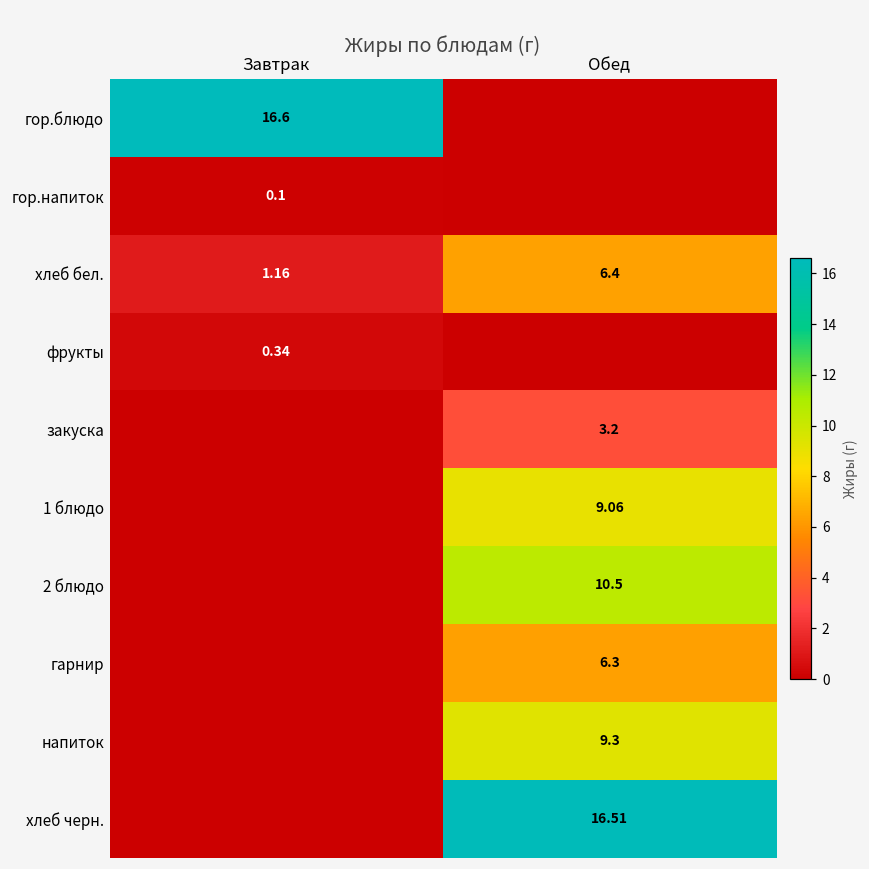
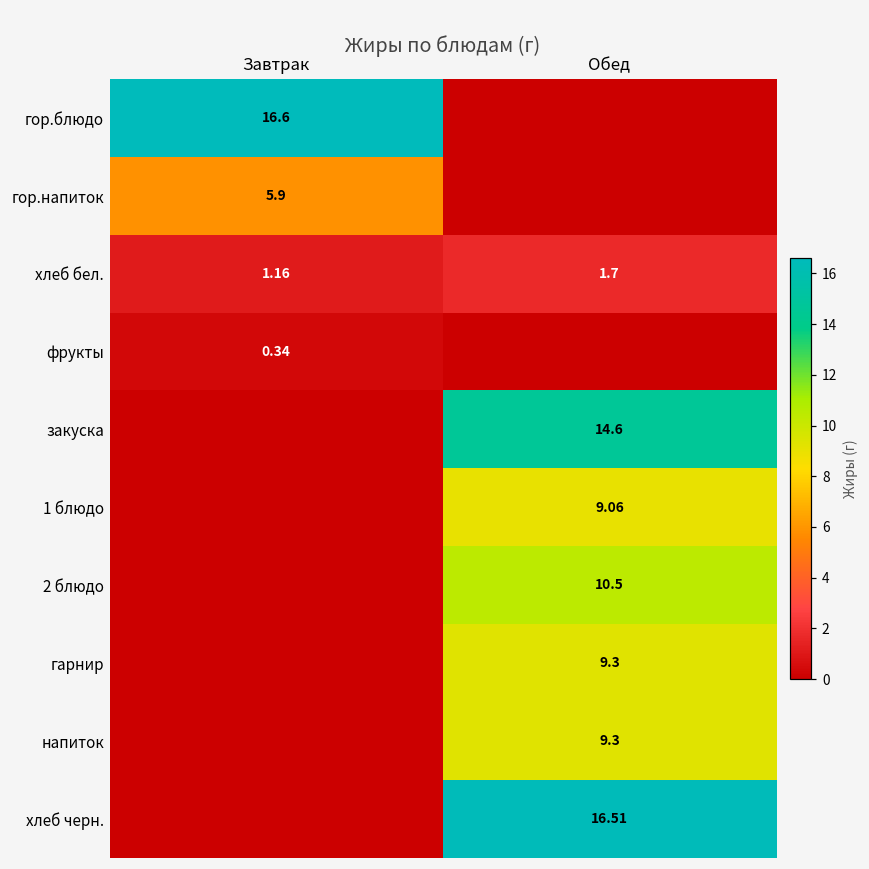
  {
    "гор.блюдо": {
      "Завтрак": 16.6
    },
    "гор.напиток": {
-     "Завтрак": 0.1
+     "Завтрак": 5.9
    },
    "хлеб бел.": {
      "Завтрак": 1.16,
-     "Обед": 6.4
+     "Обед": 1.7
    },
    "фрукты": {
      "Завтрак": 0.34
    },
    "закуска": {
-     "Обед": 3.2
+     "Обед": 14.6
    },
    "1 блюдо": {
      "Обед": 9.06
    },
    "2 блюдо": {
      "Обед": 10.5
    },
    "гарнир": {
-     "Обед": 6.3
+     "Обед": 9.3
    },
    "напиток": {
      "Обед": 9.3
    },
    "хлеб черн.": {
      "Обед": 16.51
    }
  }
